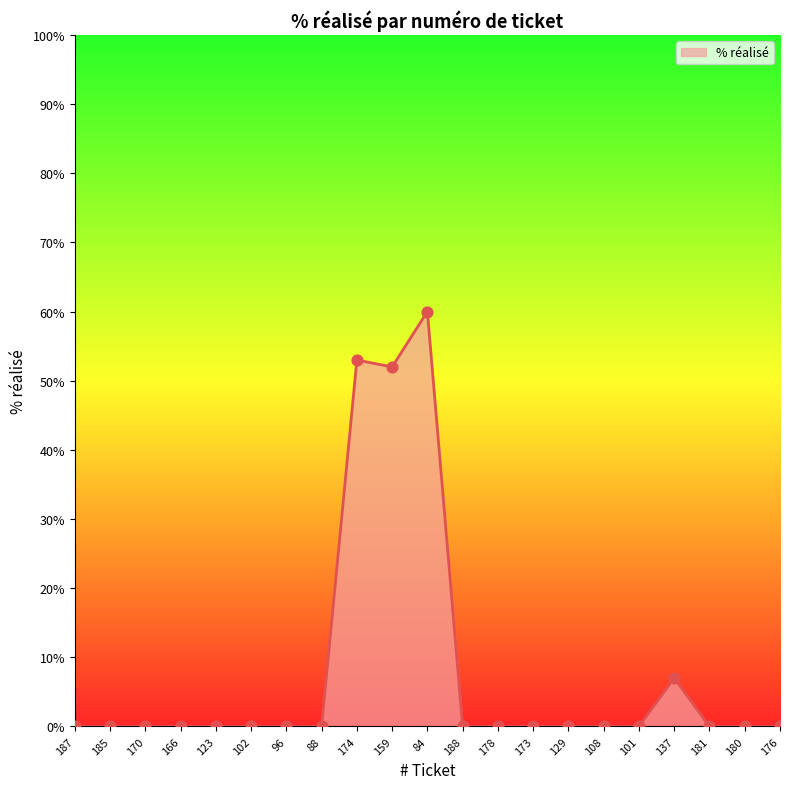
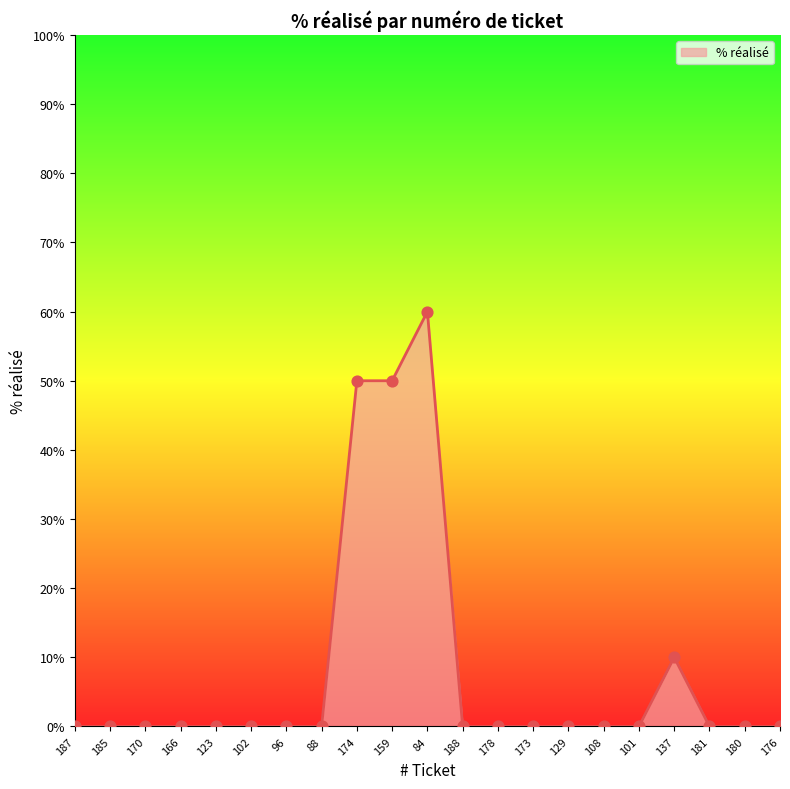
  {
    "187": "0%",
    "185": "0%",
    "170": "0%",
    "166": "0%",
    "123": "0%",
    "102": "0%",
    "96": "0%",
    "88": "0%",
-   "174": "53%",
-   "159": "52%",
+   "174": "50%",
+   "159": "50%",
    "84": "60%",
    "188": "0%",
    "178": "0%",
    "173": "0%",
    "129": "0%",
    "108": "0%",
    "101": "0%",
-   "137": "7%",
+   "137": "10%",
    "181": "0%",
    "180": "0%",
    "176": "0%"
  }
